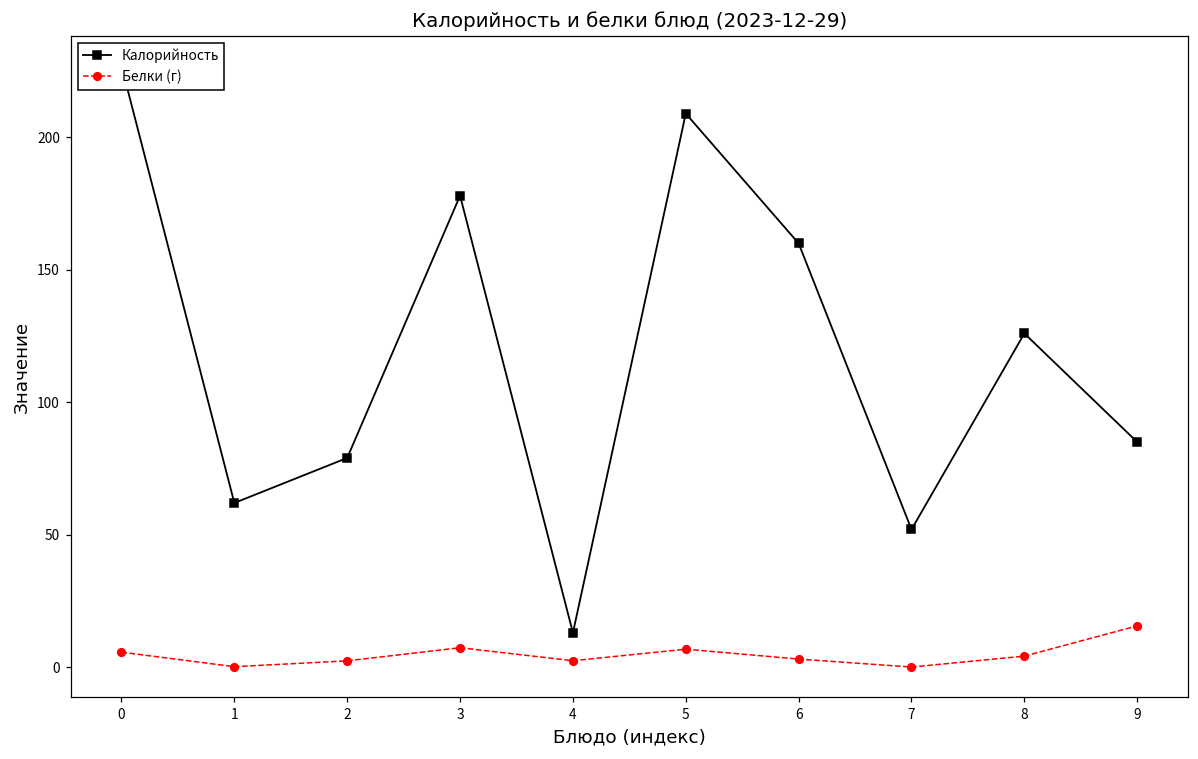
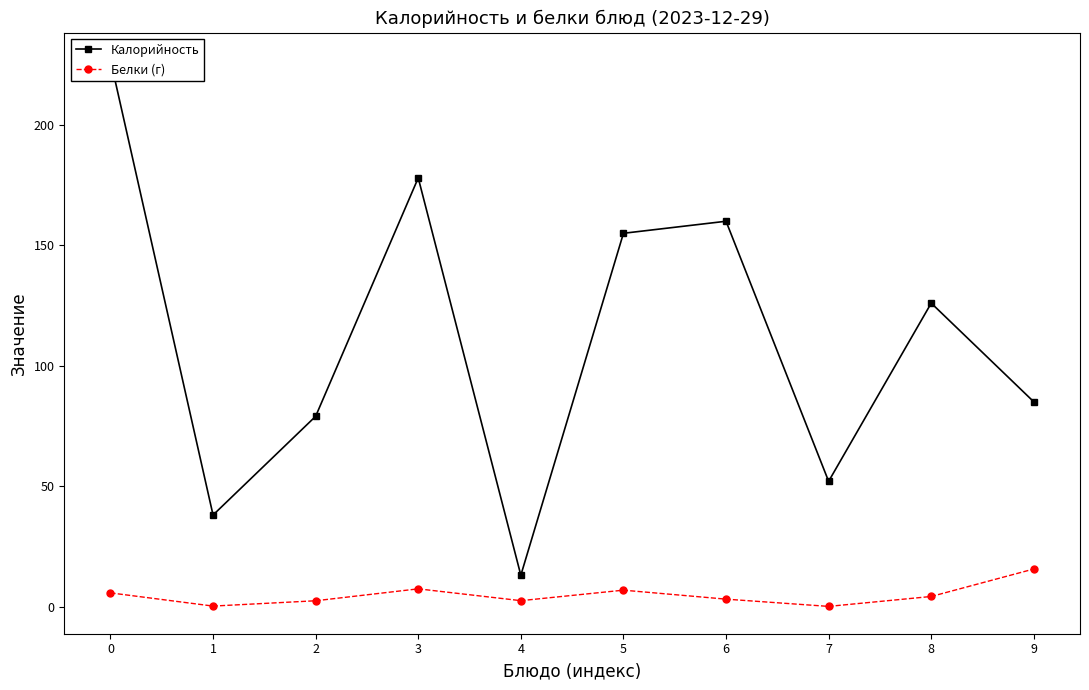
  {
    "Калорийность": {
-     "1": 62,
+     "1": 38,
      "2": 79,
      "3": 178,
      "4": 13,
-     "5": 209,
+     "5": 155,
      "6": 160,
      "7": 52,
      "8": 126,
      "9": 85
    },
    "Белки (г)": {
      "0": 6,
      "1": 0,
      "2": 2,
      "3": 7,
      "4": 2,
      "5": 7,
      "6": 3,
      "7": 0,
      "8": 4,
      "9": 16
    }
  }
